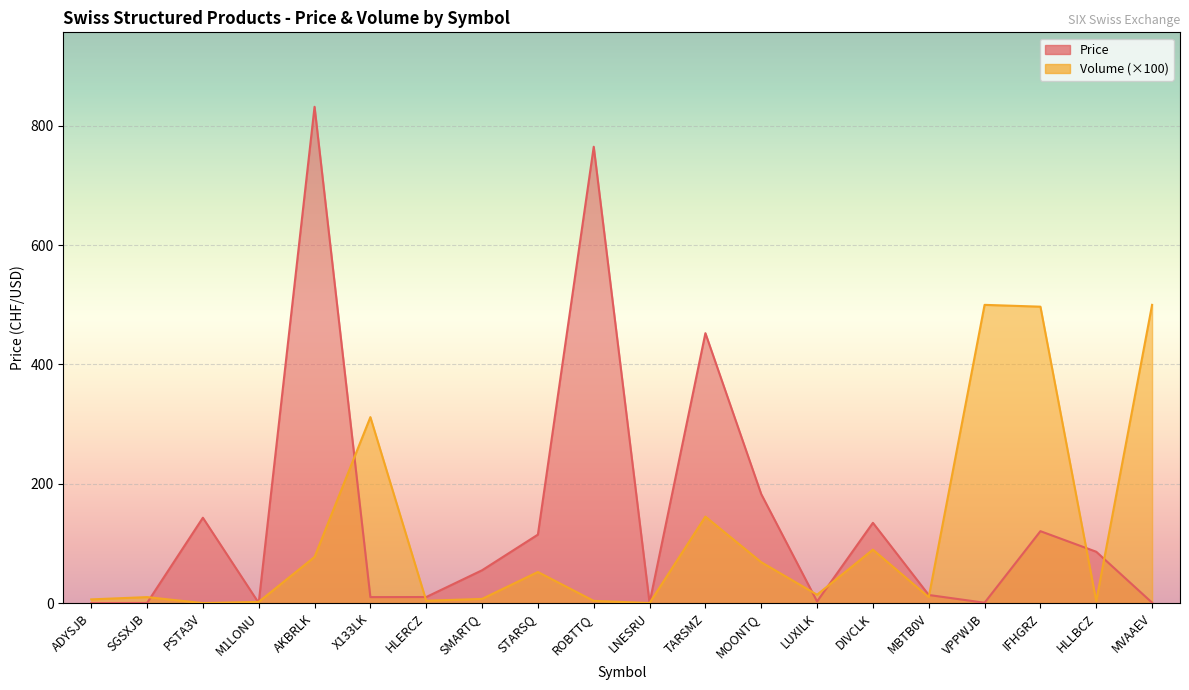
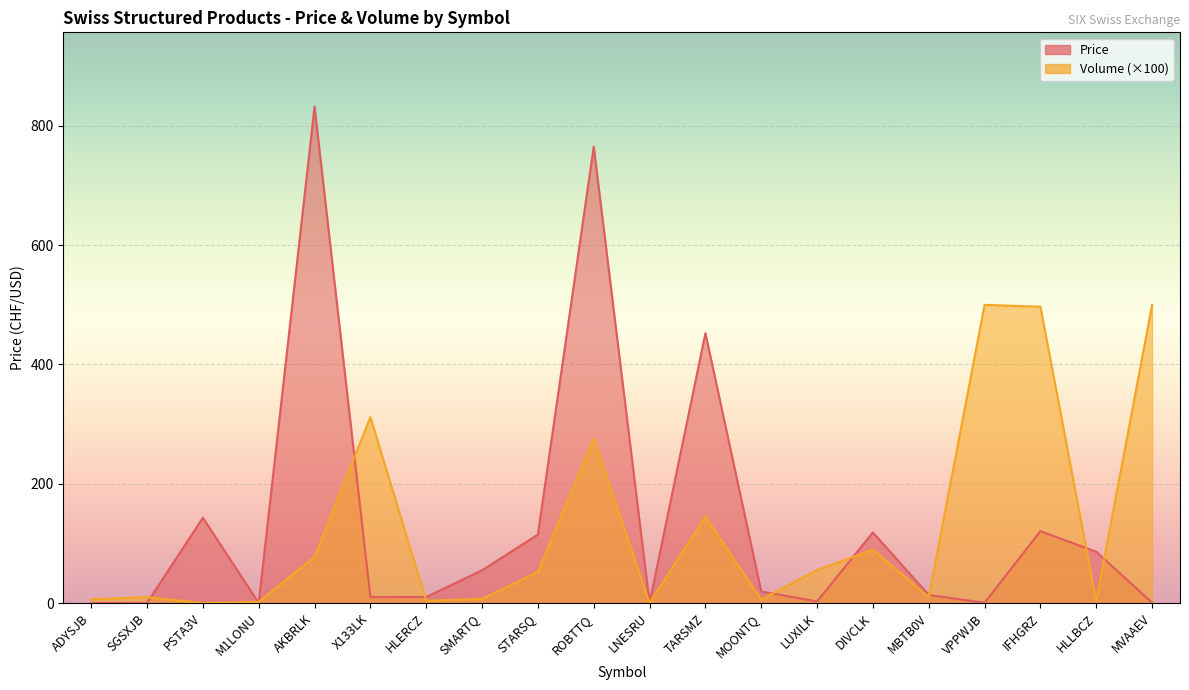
  {
    "Price": {
      "ADYSJB": 0,
      "SGSXJB": 0,
      "PSTA3V": 140,
      "AKBRLK": 830,
      "X133LK": 10,
      "HLERCZ": 10,
      "SMARTQ": 60,
      "STARSQ": 110,
      "ROBTTQ": 770,
      "TARSMZ": 450,
-     "MOONTQ": 180,
+     "MOONTQ": 20,
      "LUXILK": 0,
-     "DIVCLK": 130,
+     "DIVCLK": 120,
      "VPPWJB": 0,
      "IFHGRZ": 120,
      "HLLBCZ": 90,
      "MVAAEV": 0
    },
    "Volume (×100)": {
      "ADYSJB": 10,
      "SGSXJB": 10,
      "PSTA3V": 0,
      "AKBRLK": 80,
      "X133LK": 310,
      "HLERCZ": 0,
      "SMARTQ": 10,
      "STARSQ": 50,
-     "ROBTTQ": 0,
+     "ROBTTQ": 280,
      "TARSMZ": 150,
-     "MOONTQ": 70,
-     "LUXILK": 10,
+     "MOONTQ": 10,
+     "LUXILK": 60,
      "DIVCLK": 90,
      "VPPWJB": 500,
      "IFHGRZ": 500,
      "HLLBCZ": 0,
      "MVAAEV": 500
    }
  }
